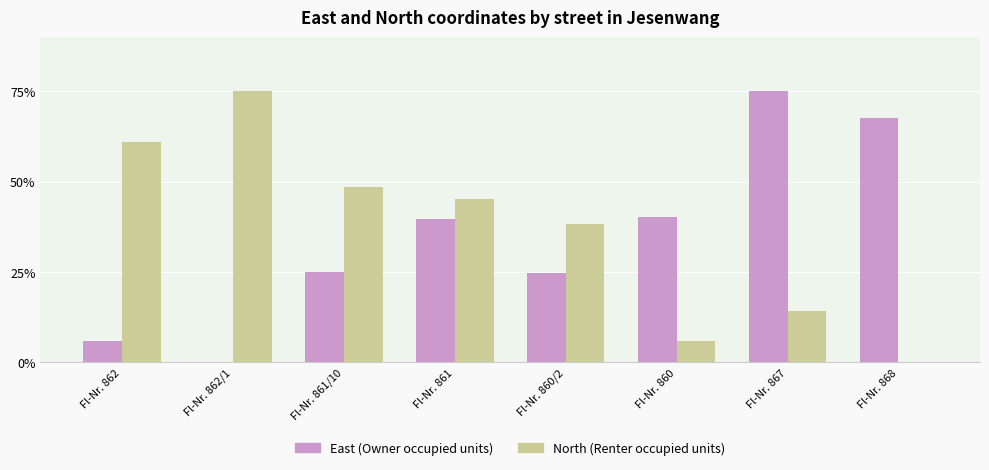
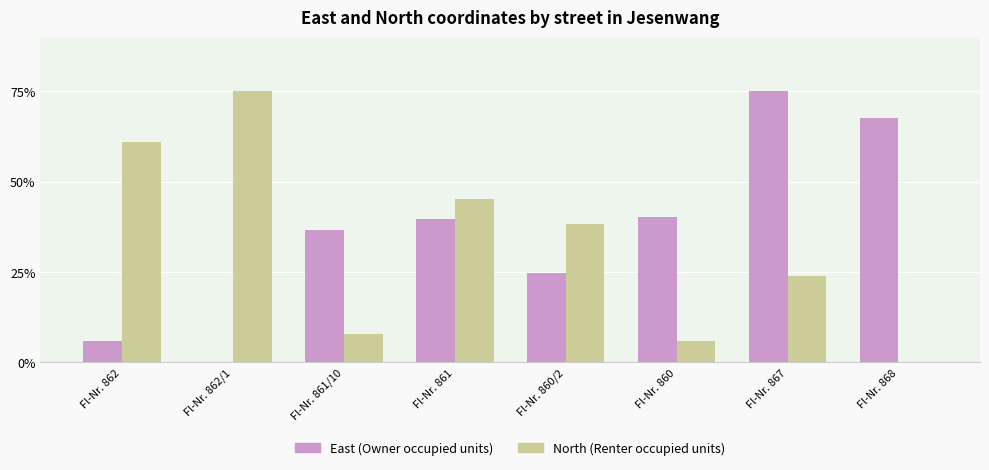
  {
    "East (Owner occupied units)": {
      "Fl-Nr. 862": "6%",
      "Fl-Nr. 862/1": "0%",
-     "Fl-Nr. 861/10": "25%",
+     "Fl-Nr. 861/10": "36%",
      "Fl-Nr. 861": "40%",
      "Fl-Nr. 860/2": "25%",
      "Fl-Nr. 860": "40%",
      "Fl-Nr. 867": "75%",
      "Fl-Nr. 868": "68%"
    },
    "North (Renter occupied units)": {
      "Fl-Nr. 862": "61%",
      "Fl-Nr. 862/1": "75%",
-     "Fl-Nr. 861/10": "48%",
+     "Fl-Nr. 861/10": "8%",
      "Fl-Nr. 861": "45%",
      "Fl-Nr. 860/2": "38%",
      "Fl-Nr. 860": "6%",
-     "Fl-Nr. 867": "14%",
+     "Fl-Nr. 867": "24%",
      "Fl-Nr. 868": "0%"
    }
  }
